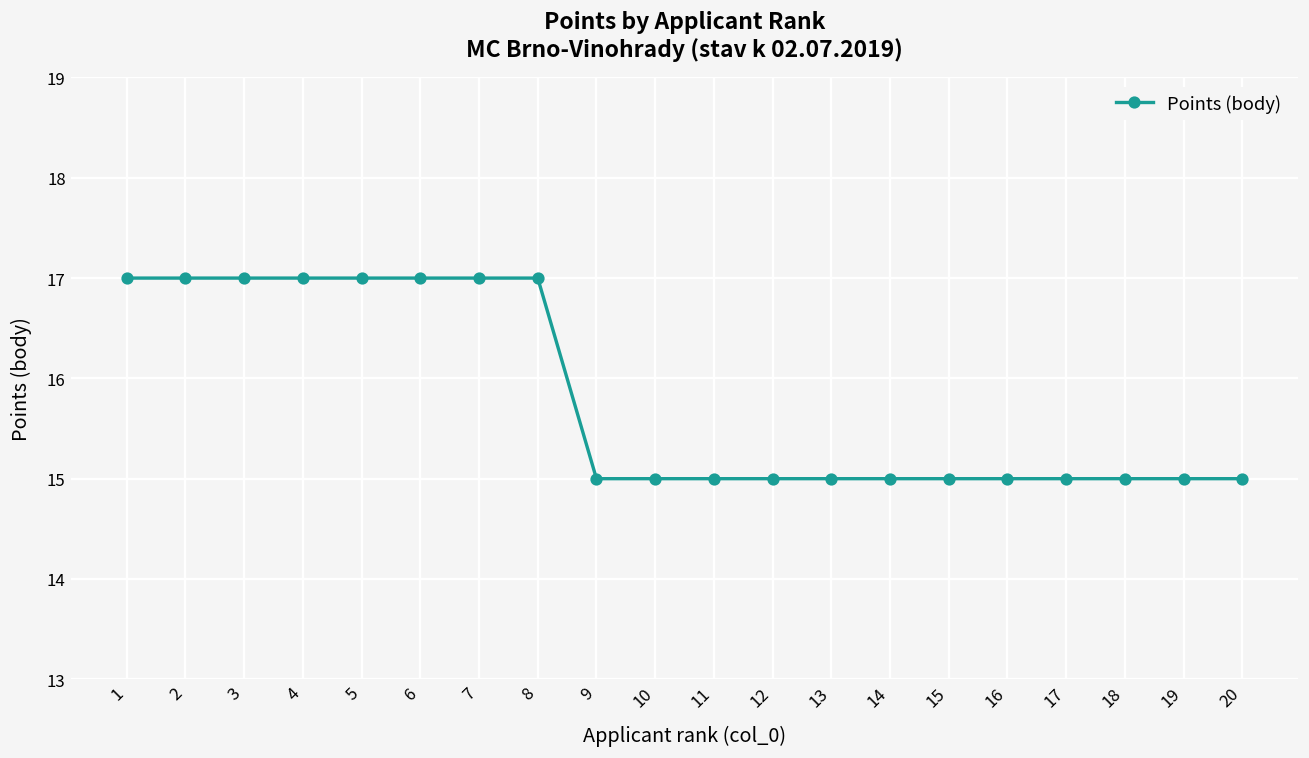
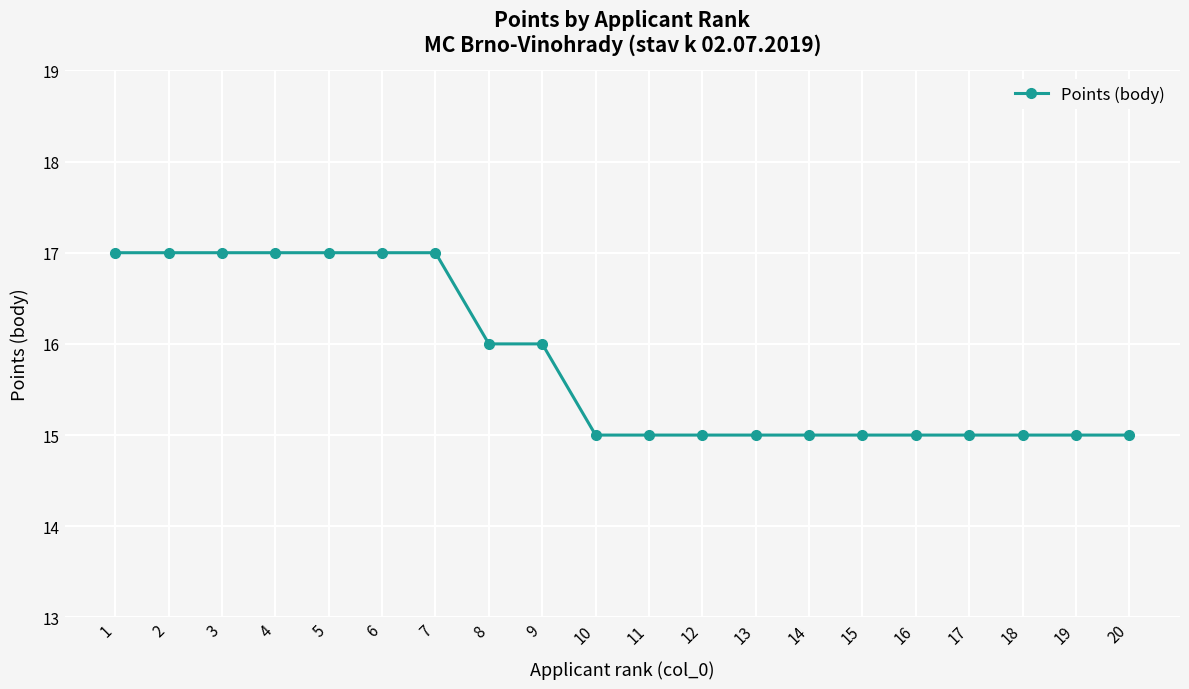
  {
    "1": 17,
    "2": 17,
    "3": 17,
    "4": 17,
    "5": 17,
    "6": 17,
    "7": 17,
-   "8": 17,
-   "9": 15,
+   "8": 16,
+   "9": 16,
    "10": 15,
    "11": 15,
    "12": 15,
    "13": 15,
    "14": 15,
    "15": 15,
    "16": 15,
    "17": 15,
    "18": 15,
    "19": 15,
    "20": 15
  }
